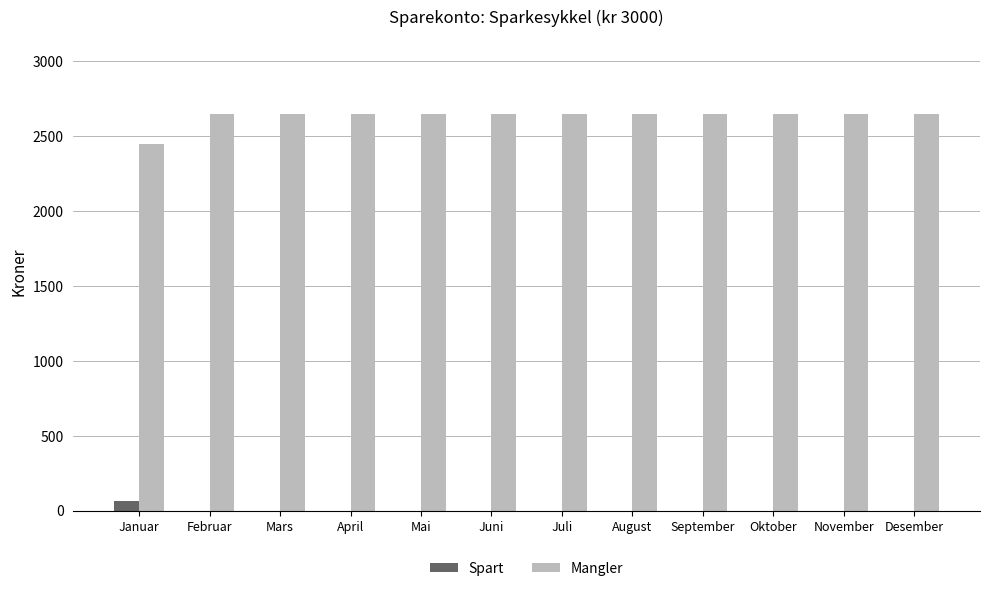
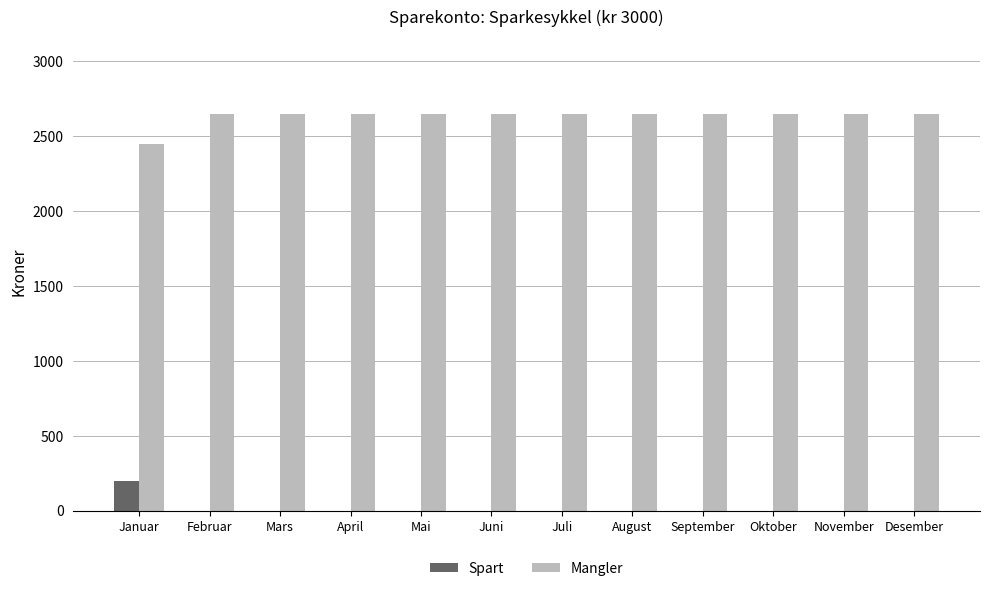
  {
    "Spart": {
-     "Januar": 60,
+     "Januar": 200,
      "Februar": 0,
      "Mars": 0,
      "April": 0,
      "Mai": 0,
      "Juni": 0,
      "Juli": 0,
      "August": 0,
      "September": 0,
      "Oktober": 0,
      "November": 0,
      "Desember": 0
    },
    "Mangler": {
      "Januar": 2450,
      "Februar": 2650,
      "Mars": 2650,
      "April": 2650,
      "Mai": 2650,
      "Juni": 2650,
      "Juli": 2650,
      "August": 2650,
      "September": 2650,
      "Oktober": 2650,
      "November": 2650,
      "Desember": 2650
    }
  }
